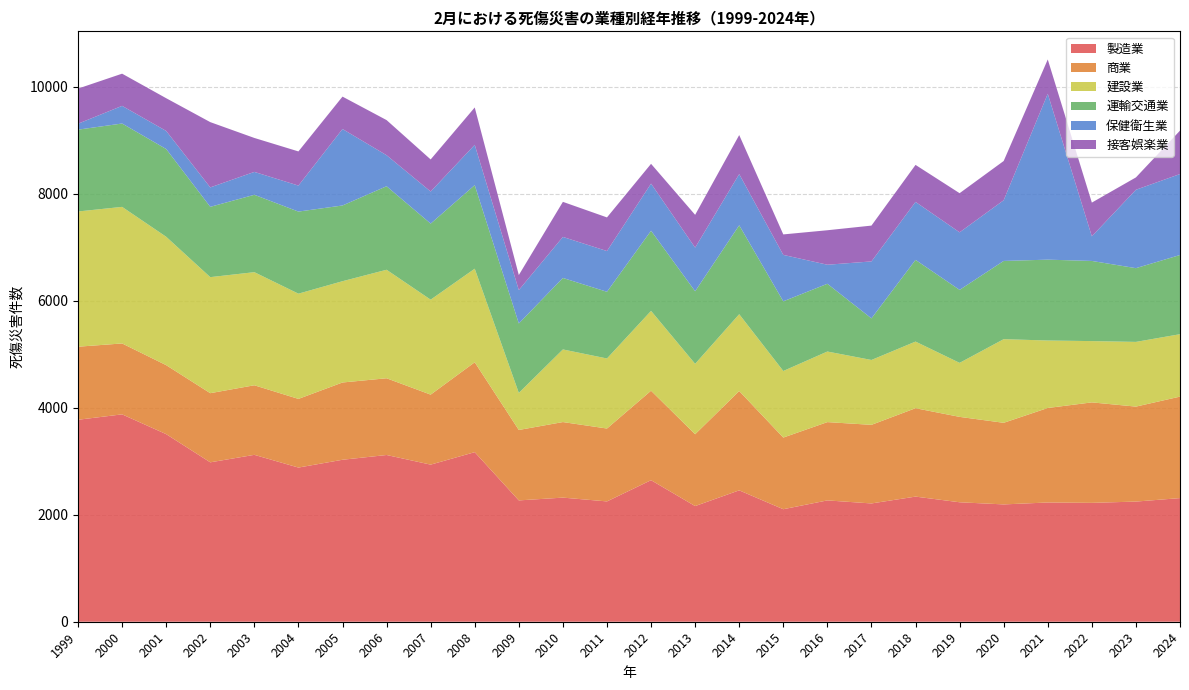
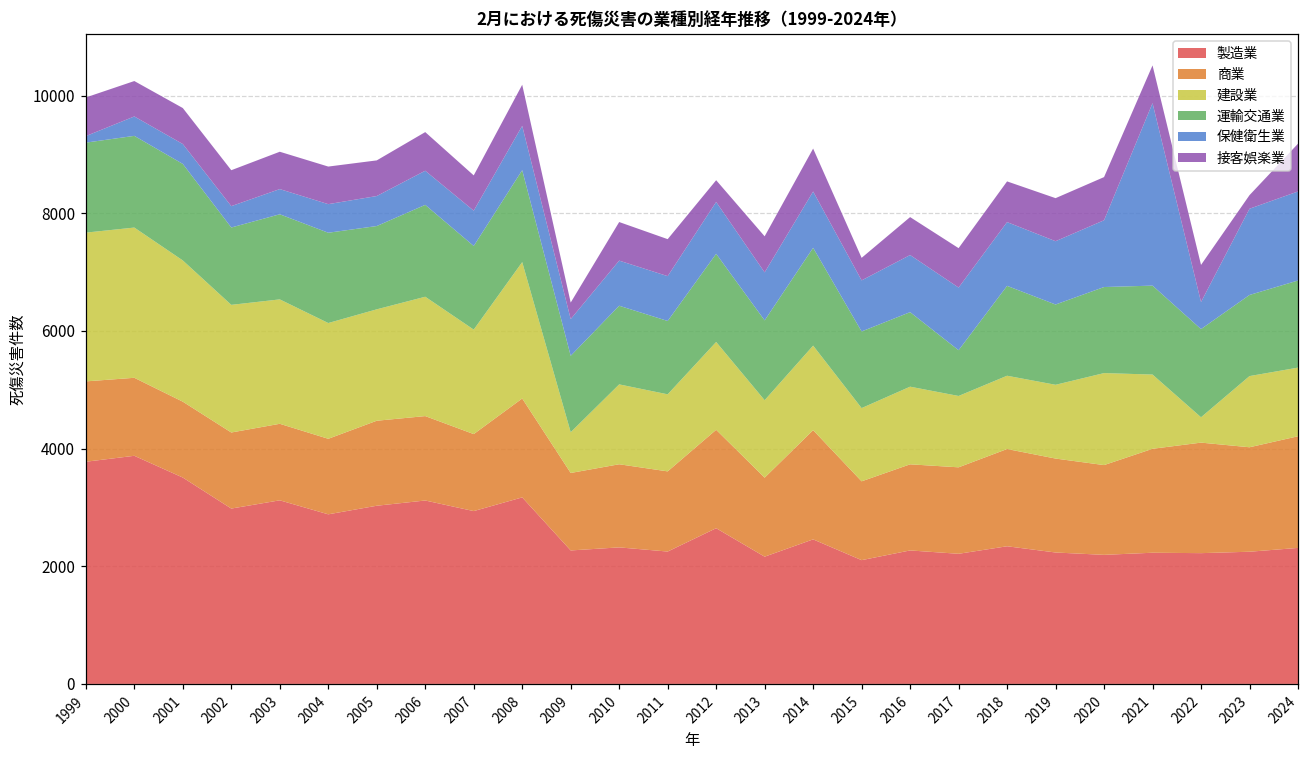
  {
    "建設業": {
      "1999": 2500,
      "2000": 2600,
      "2001": 2400,
      "2002": 2200,
      "2003": 2100,
      "2004": 2000,
      "2005": 1900,
      "2006": 2000,
      "2007": 1800,
-     "2008": 1800,
+     "2008": 2300,
      "2009": 700,
      "2010": 1400,
      "2011": 1300,
      "2012": 1500,
      "2013": 1300,
      "2014": 1400,
      "2015": 1200,
      "2016": 1300,
      "2017": 1200,
      "2018": 1200,
-     "2019": 1000,
+     "2019": 1300,
      "2020": 1600,
      "2021": 1300,
-     "2022": 1100,
+     "2022": 400,
      "2023": 1200,
      "2024": 1200
    },
    "運輸交通業": {
      "1999": 1500,
      "2000": 1600,
      "2001": 1600,
      "2002": 1300,
      "2003": 1400,
      "2004": 1500,
      "2005": 1400,
      "2006": 1600,
      "2007": 1400,
      "2008": 1600,
      "2009": 1300,
      "2010": 1300,
      "2011": 1200,
      "2012": 1500,
      "2013": 1400,
      "2014": 1700,
      "2015": 1300,
      "2016": 1300,
      "2017": 800,
      "2018": 1500,
      "2019": 1400,
      "2020": 1500,
      "2021": 1500,
      "2022": 1500,
      "2023": 1400,
      "2024": 1500
    },
    "保健衛生業": {
      "1999": 100,
      "2000": 300,
      "2001": 300,
      "2002": 400,
      "2003": 400,
      "2004": 500,
-     "2005": 1400,
+     "2005": 500,
      "2006": 600,
      "2007": 600,
      "2008": 800,
      "2009": 600,
      "2010": 800,
      "2011": 800,
      "2012": 900,
      "2013": 800,
      "2014": 1000,
      "2015": 900,
-     "2016": 400,
+     "2016": 1000,
      "2017": 1100,
      "2018": 1100,
      "2019": 1100,
      "2020": 1100,
      "2021": 3100,
      "2022": 500,
      "2023": 1500,
      "2024": 1500
    },
    "接客娯楽業": {
      "1999": 700,
      "2000": 600,
      "2001": 600,
-     "2002": 1200,
+     "2002": 600,
      "2003": 600,
      "2004": 600,
      "2005": 600,
      "2006": 700,
      "2007": 600,
      "2008": 700,
      "2009": 300,
      "2010": 700,
      "2011": 600,
      "2012": 400,
      "2013": 600,
      "2014": 700,
      "2015": 400,
      "2016": 600,
      "2017": 700,
      "2018": 700,
      "2019": 700,
      "2020": 700,
      "2021": 600,
      "2022": 600,
      "2023": 200,
      "2024": 800
    }
  }
